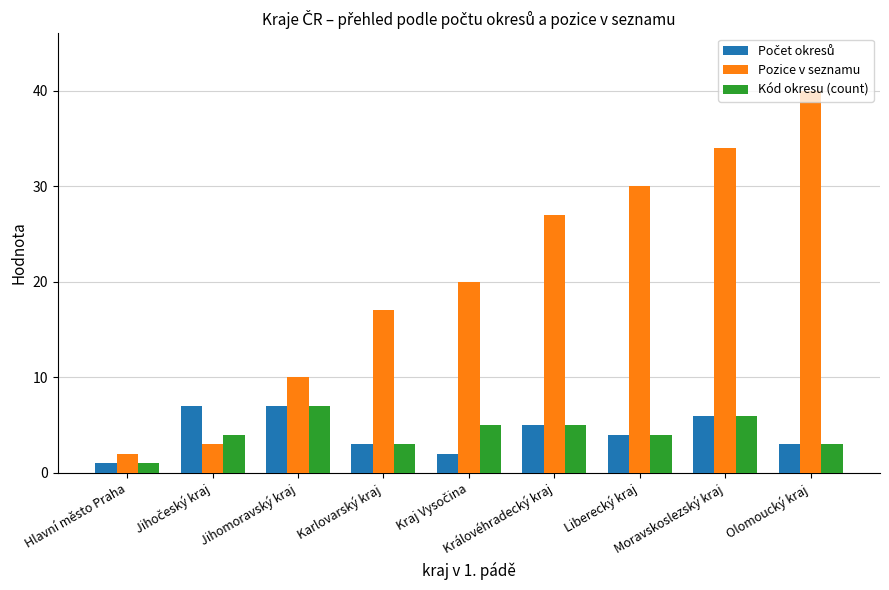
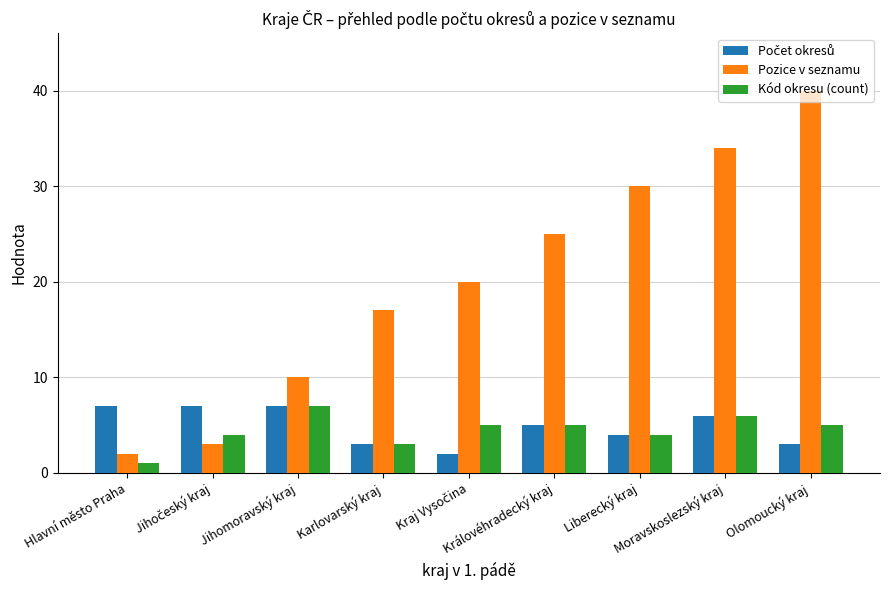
  {
    "Počet okresů": {
-     "Hlavní město Praha": 1,
+     "Hlavní město Praha": 7,
      "Jihočeský kraj": 7,
      "Jihomoravský kraj": 7,
      "Karlovarský kraj": 3,
      "Kraj Vysočina": 2,
      "Královéhradecký kraj": 5,
      "Liberecký kraj": 4,
      "Moravskoslezský kraj": 6,
      "Olomoucký kraj": 3
    },
    "Pozice v seznamu": {
      "Hlavní město Praha": 2,
      "Jihočeský kraj": 3,
      "Jihomoravský kraj": 10,
      "Karlovarský kraj": 17,
      "Kraj Vysočina": 20,
-     "Královéhradecký kraj": 27,
+     "Královéhradecký kraj": 25,
      "Liberecký kraj": 30,
      "Moravskoslezský kraj": 34
    },
    "Kód okresu (count)": {
      "Hlavní město Praha": 1,
      "Jihočeský kraj": 4,
      "Jihomoravský kraj": 7,
      "Karlovarský kraj": 3,
      "Kraj Vysočina": 5,
      "Královéhradecký kraj": 5,
      "Liberecký kraj": 4,
      "Moravskoslezský kraj": 6,
-     "Olomoucký kraj": 3
+     "Olomoucký kraj": 5
    }
  }
